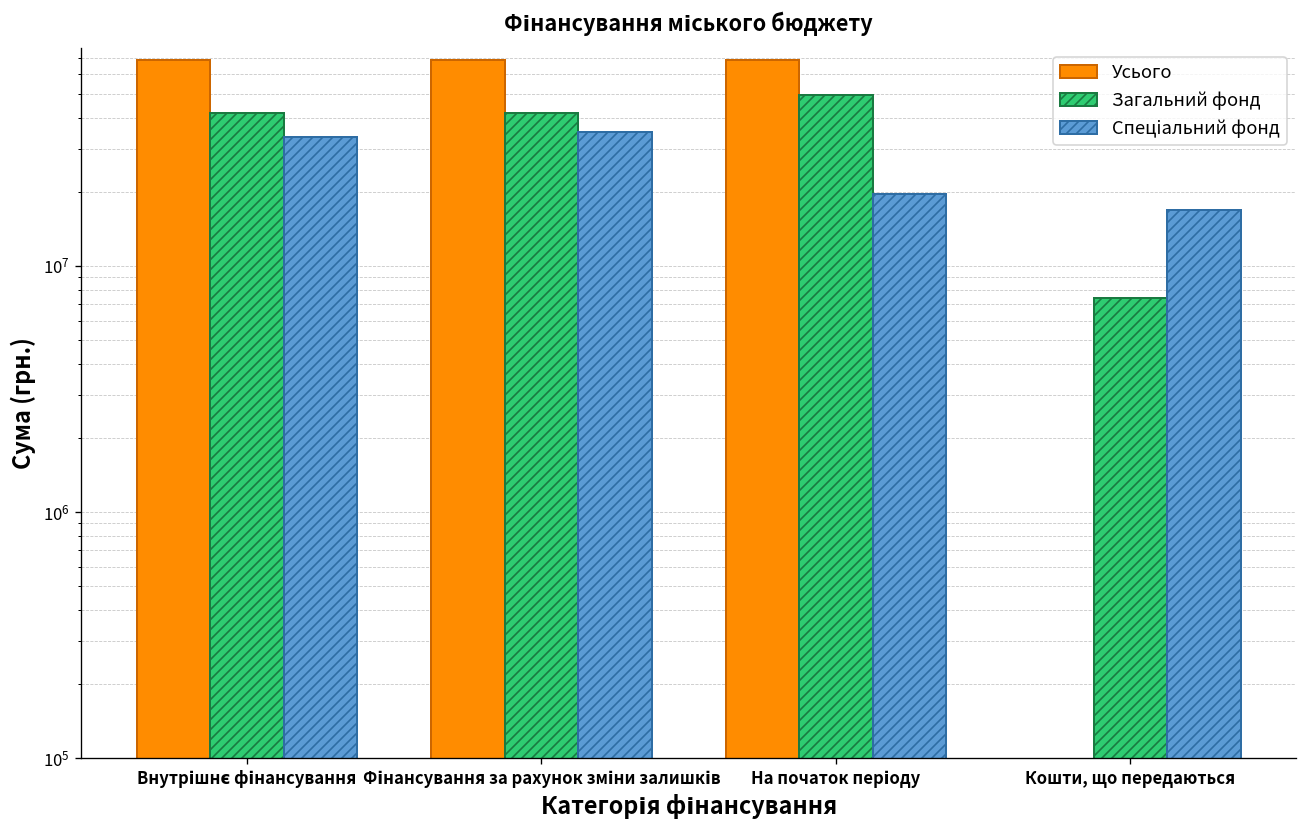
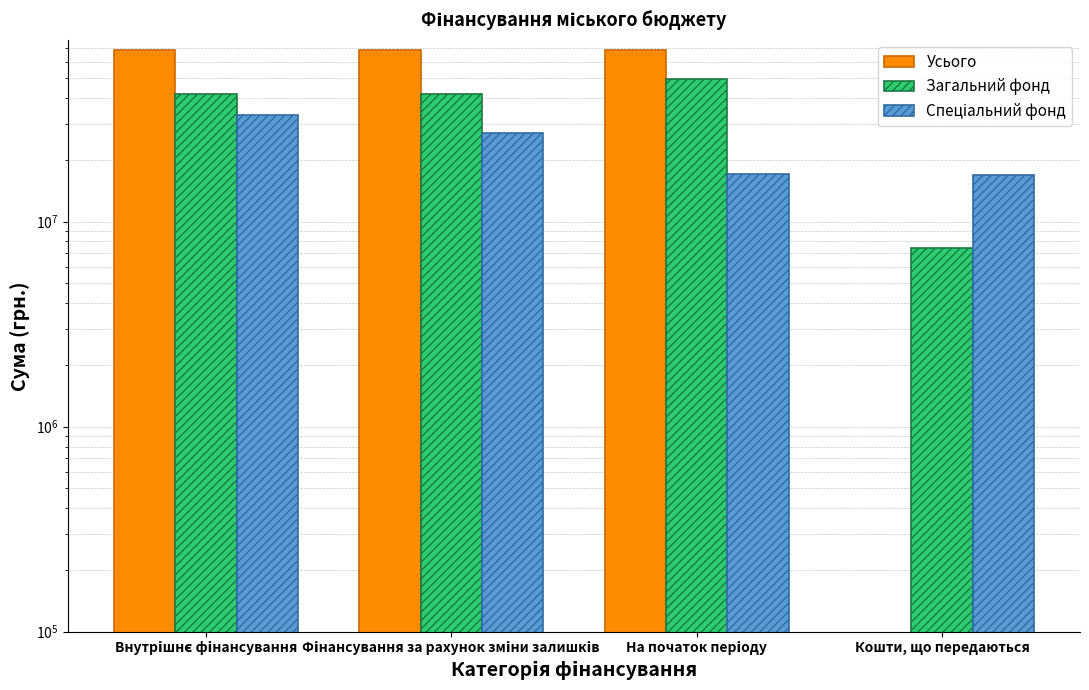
  {
    "Усього": {
      "Внутрішнє фінансування": 69000000,
      "Фінансування за рахунок зміни залишків": 69000000,
      "На початок періоду": 69000000
    },
    "Загальний фонд": {
      "Внутрішнє фінансування": 42000000,
      "Фінансування за рахунок зміни залишків": 42000000,
      "На початок періоду": 49000000,
      "Кошти, що передаються": 7400000
    },
    "Спеціальний фонд": {
      "Внутрішнє фінансування": 33000000,
-     "Фінансування за рахунок зміни залишків": 35000000,
-     "На початок періоду": 20000000,
+     "Фінансування за рахунок зміни залишків": 27000000,
+     "На початок періоду": 17000000,
      "Кошти, що передаються": 17000000
    }
  }
